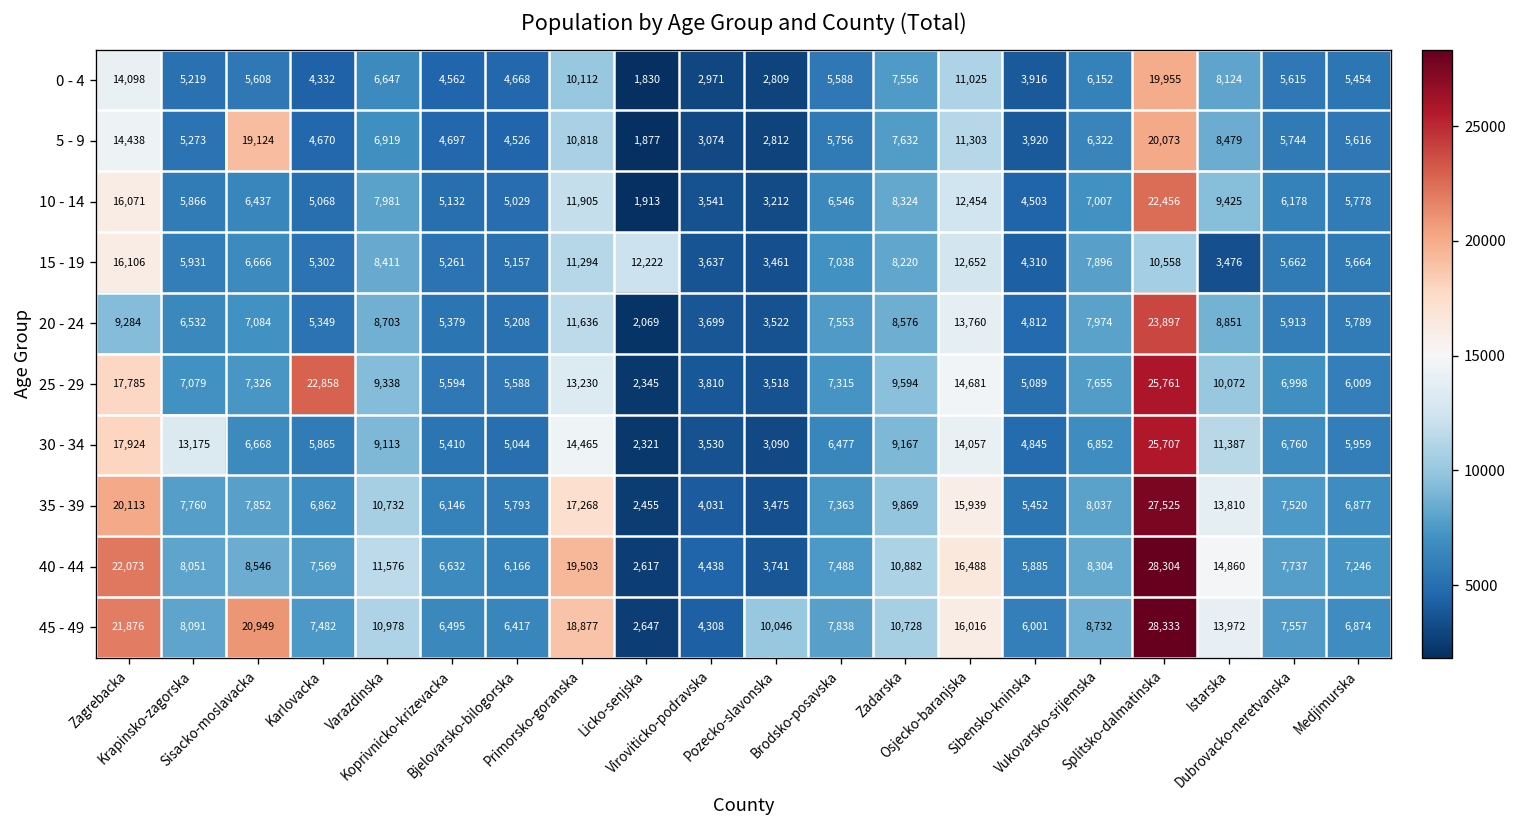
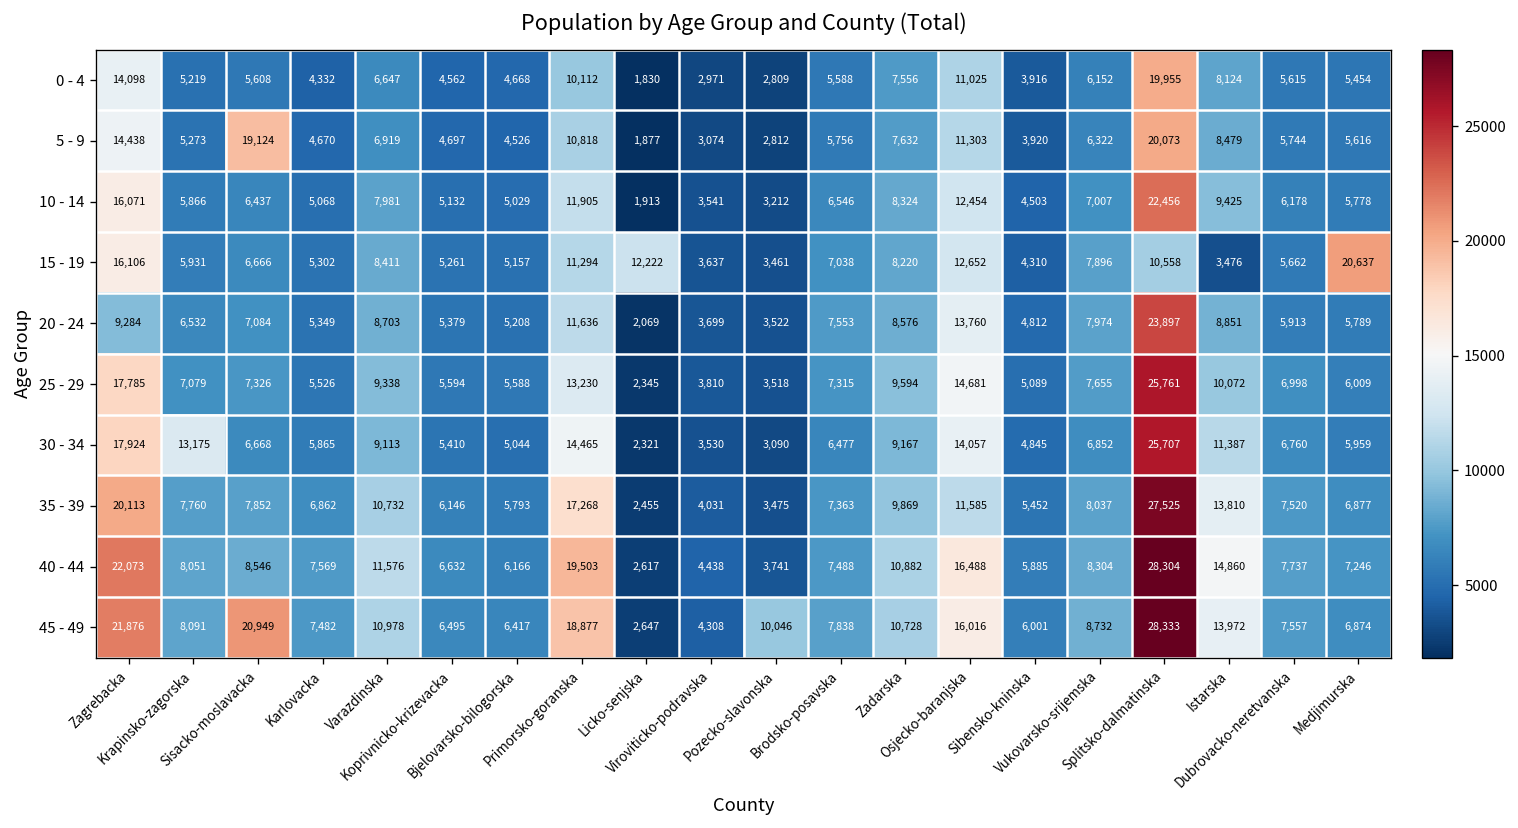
  {
    "0 - 4": {
      "Zagrebacka": "14,098",
      "Krapinsko-zagorska": "5,219",
      "Sisacko-moslavacka": "5,608",
      "Karlovacka": "4,332",
      "Varazdinska": "6,647",
      "Koprivnicko-krizevacka": "4,562",
      "Bjelovarsko-bilogorska": "4,668",
      "Primorsko-goranska": "10,112",
      "Licko-senjska": "1,830",
      "Viroviticko-podravska": "2,971",
      "Pozecko-slavonska": "2,809",
      "Brodsko-posavska": "5,588",
      "Zadarska": "7,556",
      "Osjecko-baranjska": "11,025",
      "Sibensko-kninska": "3,916",
      "Vukovarsko-srijemska": "6,152",
      "Splitsko-dalmatinska": "19,955",
      "Istarska": "8,124",
      "Dubrovacko-neretvanska": "5,615",
      "Medjimurska": "5,454"
    },
    "5 - 9": {
      "Zagrebacka": "14,438",
      "Krapinsko-zagorska": "5,273",
      "Sisacko-moslavacka": "19,124",
      "Karlovacka": "4,670",
      "Varazdinska": "6,919",
      "Koprivnicko-krizevacka": "4,697",
      "Bjelovarsko-bilogorska": "4,526",
      "Primorsko-goranska": "10,818",
      "Licko-senjska": "1,877",
      "Viroviticko-podravska": "3,074",
      "Pozecko-slavonska": "2,812",
      "Brodsko-posavska": "5,756",
      "Zadarska": "7,632",
      "Osjecko-baranjska": "11,303",
      "Sibensko-kninska": "3,920",
      "Vukovarsko-srijemska": "6,322",
      "Splitsko-dalmatinska": "20,073",
      "Istarska": "8,479",
      "Dubrovacko-neretvanska": "5,744",
      "Medjimurska": "5,616"
    },
    "10 - 14": {
      "Zagrebacka": "16,071",
      "Krapinsko-zagorska": "5,866",
      "Sisacko-moslavacka": "6,437",
      "Karlovacka": "5,068",
      "Varazdinska": "7,981",
      "Koprivnicko-krizevacka": "5,132",
      "Bjelovarsko-bilogorska": "5,029",
      "Primorsko-goranska": "11,905",
      "Licko-senjska": "1,913",
      "Viroviticko-podravska": "3,541",
      "Pozecko-slavonska": "3,212",
      "Brodsko-posavska": "6,546",
      "Zadarska": "8,324",
      "Osjecko-baranjska": "12,454",
      "Sibensko-kninska": "4,503",
      "Vukovarsko-srijemska": "7,007",
      "Splitsko-dalmatinska": "22,456",
      "Istarska": "9,425",
      "Dubrovacko-neretvanska": "6,178",
      "Medjimurska": "5,778"
    },
    "15 - 19": {
      "Zagrebacka": "16,106",
      "Krapinsko-zagorska": "5,931",
      "Sisacko-moslavacka": "6,666",
      "Karlovacka": "5,302",
      "Varazdinska": "8,411",
      "Koprivnicko-krizevacka": "5,261",
      "Bjelovarsko-bilogorska": "5,157",
      "Primorsko-goranska": "11,294",
      "Licko-senjska": "12,222",
      "Viroviticko-podravska": "3,637",
      "Pozecko-slavonska": "3,461",
      "Brodsko-posavska": "7,038",
      "Zadarska": "8,220",
      "Osjecko-baranjska": "12,652",
      "Sibensko-kninska": "4,310",
      "Vukovarsko-srijemska": "7,896",
      "Splitsko-dalmatinska": "10,558",
      "Istarska": "3,476",
      "Dubrovacko-neretvanska": "5,662",
-     "Medjimurska": "5,664"
+     "Medjimurska": "20,637"
    },
    "20 - 24": {
      "Zagrebacka": "9,284",
      "Krapinsko-zagorska": "6,532",
      "Sisacko-moslavacka": "7,084",
      "Karlovacka": "5,349",
      "Varazdinska": "8,703",
      "Koprivnicko-krizevacka": "5,379",
      "Bjelovarsko-bilogorska": "5,208",
      "Primorsko-goranska": "11,636",
      "Licko-senjska": "2,069",
      "Viroviticko-podravska": "3,699",
      "Pozecko-slavonska": "3,522",
      "Brodsko-posavska": "7,553",
      "Zadarska": "8,576",
      "Osjecko-baranjska": "13,760",
      "Sibensko-kninska": "4,812",
      "Vukovarsko-srijemska": "7,974",
      "Splitsko-dalmatinska": "23,897",
      "Istarska": "8,851",
      "Dubrovacko-neretvanska": "5,913",
      "Medjimurska": "5,789"
    },
    "25 - 29": {
      "Zagrebacka": "17,785",
      "Krapinsko-zagorska": "7,079",
      "Sisacko-moslavacka": "7,326",
-     "Karlovacka": "22,858",
+     "Karlovacka": "5,526",
      "Varazdinska": "9,338",
      "Koprivnicko-krizevacka": "5,594",
      "Bjelovarsko-bilogorska": "5,588",
      "Primorsko-goranska": "13,230",
      "Licko-senjska": "2,345",
      "Viroviticko-podravska": "3,810",
      "Pozecko-slavonska": "3,518",
      "Brodsko-posavska": "7,315",
      "Zadarska": "9,594",
      "Osjecko-baranjska": "14,681",
      "Sibensko-kninska": "5,089",
      "Vukovarsko-srijemska": "7,655",
      "Splitsko-dalmatinska": "25,761",
      "Istarska": "10,072",
      "Dubrovacko-neretvanska": "6,998",
      "Medjimurska": "6,009"
    },
    "30 - 34": {
      "Zagrebacka": "17,924",
      "Krapinsko-zagorska": "13,175",
      "Sisacko-moslavacka": "6,668",
      "Karlovacka": "5,865",
      "Varazdinska": "9,113",
      "Koprivnicko-krizevacka": "5,410",
      "Bjelovarsko-bilogorska": "5,044",
      "Primorsko-goranska": "14,465",
      "Licko-senjska": "2,321",
      "Viroviticko-podravska": "3,530",
      "Pozecko-slavonska": "3,090",
      "Brodsko-posavska": "6,477",
      "Zadarska": "9,167",
      "Osjecko-baranjska": "14,057",
      "Sibensko-kninska": "4,845",
      "Vukovarsko-srijemska": "6,852",
      "Splitsko-dalmatinska": "25,707",
      "Istarska": "11,387",
      "Dubrovacko-neretvanska": "6,760",
      "Medjimurska": "5,959"
    },
    "35 - 39": {
      "Zagrebacka": "20,113",
      "Krapinsko-zagorska": "7,760",
      "Sisacko-moslavacka": "7,852",
      "Karlovacka": "6,862",
      "Varazdinska": "10,732",
      "Koprivnicko-krizevacka": "6,146",
      "Bjelovarsko-bilogorska": "5,793",
      "Primorsko-goranska": "17,268",
      "Licko-senjska": "2,455",
      "Viroviticko-podravska": "4,031",
      "Pozecko-slavonska": "3,475",
      "Brodsko-posavska": "7,363",
      "Zadarska": "9,869",
-     "Osjecko-baranjska": "15,939",
+     "Osjecko-baranjska": "11,585",
      "Sibensko-kninska": "5,452",
      "Vukovarsko-srijemska": "8,037",
      "Splitsko-dalmatinska": "27,525",
      "Istarska": "13,810",
      "Dubrovacko-neretvanska": "7,520",
      "Medjimurska": "6,877"
    },
    "40 - 44": {
      "Zagrebacka": "22,073",
      "Krapinsko-zagorska": "8,051",
      "Sisacko-moslavacka": "8,546",
      "Karlovacka": "7,569",
      "Varazdinska": "11,576",
      "Koprivnicko-krizevacka": "6,632",
      "Bjelovarsko-bilogorska": "6,166",
      "Primorsko-goranska": "19,503",
      "Licko-senjska": "2,617",
      "Viroviticko-podravska": "4,438",
      "Pozecko-slavonska": "3,741",
      "Brodsko-posavska": "7,488",
      "Zadarska": "10,882",
      "Osjecko-baranjska": "16,488",
      "Sibensko-kninska": "5,885",
      "Vukovarsko-srijemska": "8,304",
      "Splitsko-dalmatinska": "28,304",
      "Istarska": "14,860",
      "Dubrovacko-neretvanska": "7,737",
      "Medjimurska": "7,246"
    },
    "45 - 49": {
      "Zagrebacka": "21,876",
      "Krapinsko-zagorska": "8,091",
      "Sisacko-moslavacka": "20,949",
      "Karlovacka": "7,482",
      "Varazdinska": "10,978",
      "Koprivnicko-krizevacka": "6,495",
      "Bjelovarsko-bilogorska": "6,417",
      "Primorsko-goranska": "18,877",
      "Licko-senjska": "2,647",
      "Viroviticko-podravska": "4,308",
      "Pozecko-slavonska": "10,046",
      "Brodsko-posavska": "7,838",
      "Zadarska": "10,728",
      "Osjecko-baranjska": "16,016",
      "Sibensko-kninska": "6,001",
      "Vukovarsko-srijemska": "8,732",
      "Splitsko-dalmatinska": "28,333",
      "Istarska": "13,972",
      "Dubrovacko-neretvanska": "7,557",
      "Medjimurska": "6,874"
    }
  }
